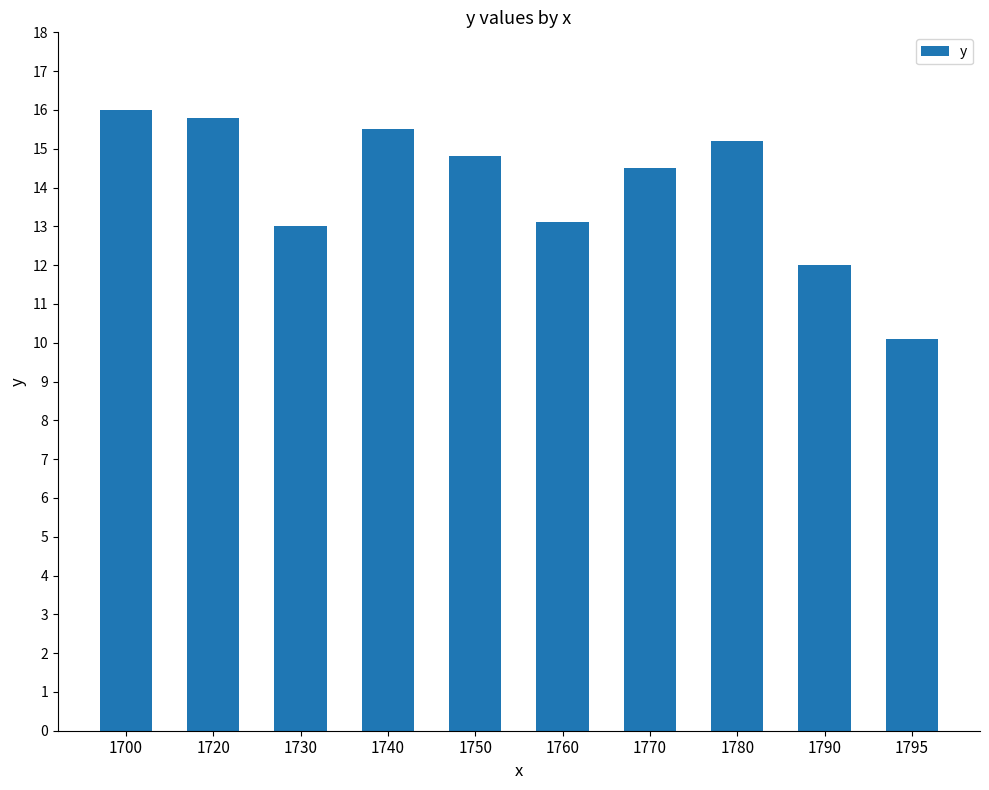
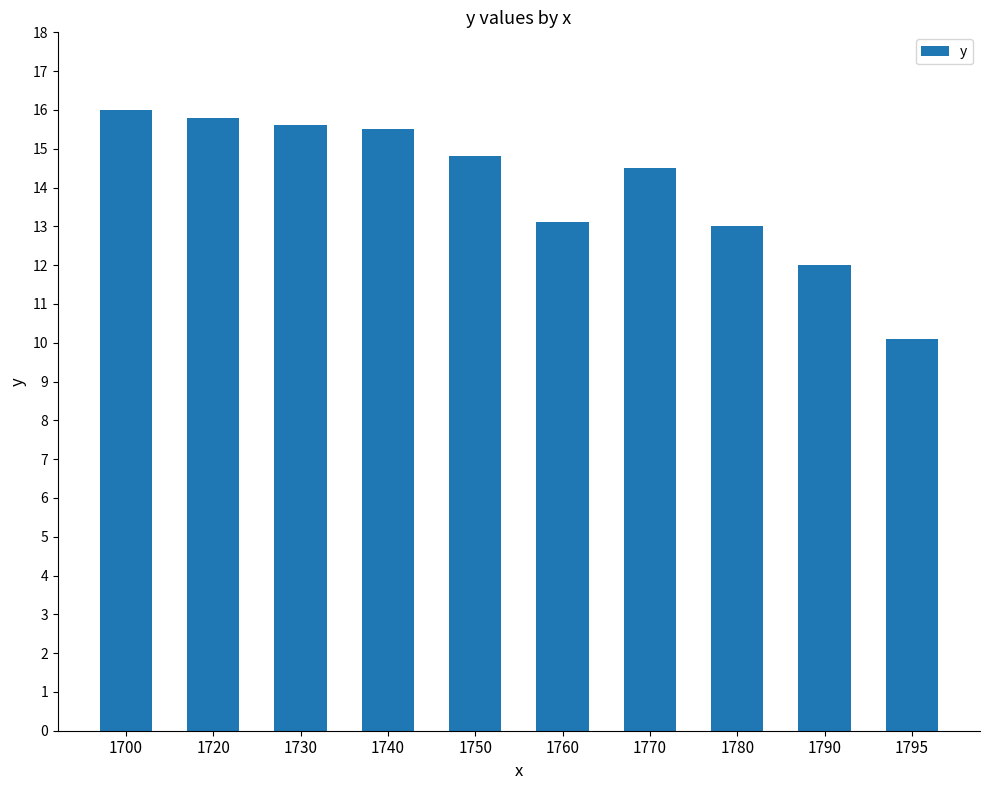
  {
    "1700": 16.0,
    "1720": 15.8,
-   "1730": 13.0,
+   "1730": 15.6,
    "1740": 15.5,
    "1750": 14.8,
    "1760": 13.1,
    "1770": 14.5,
-   "1780": 15.2,
+   "1780": 13.0,
    "1790": 12.0,
    "1795": 10.1
  }
